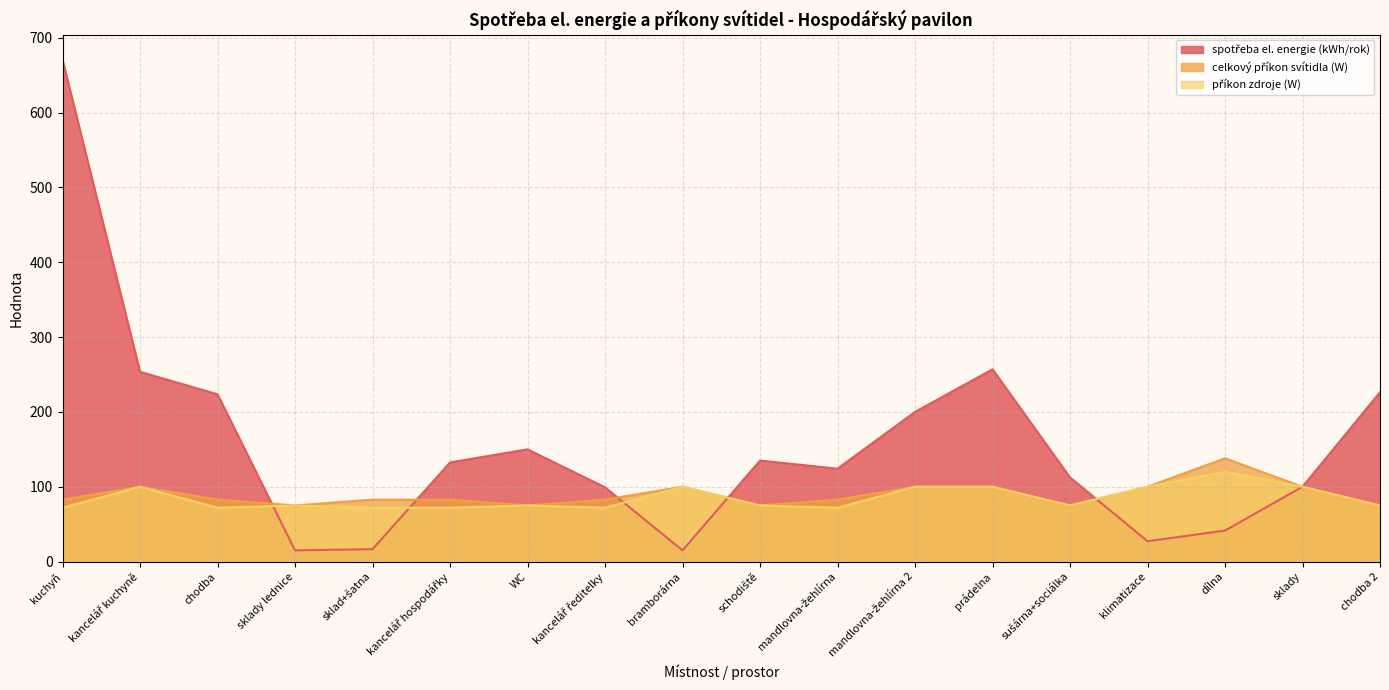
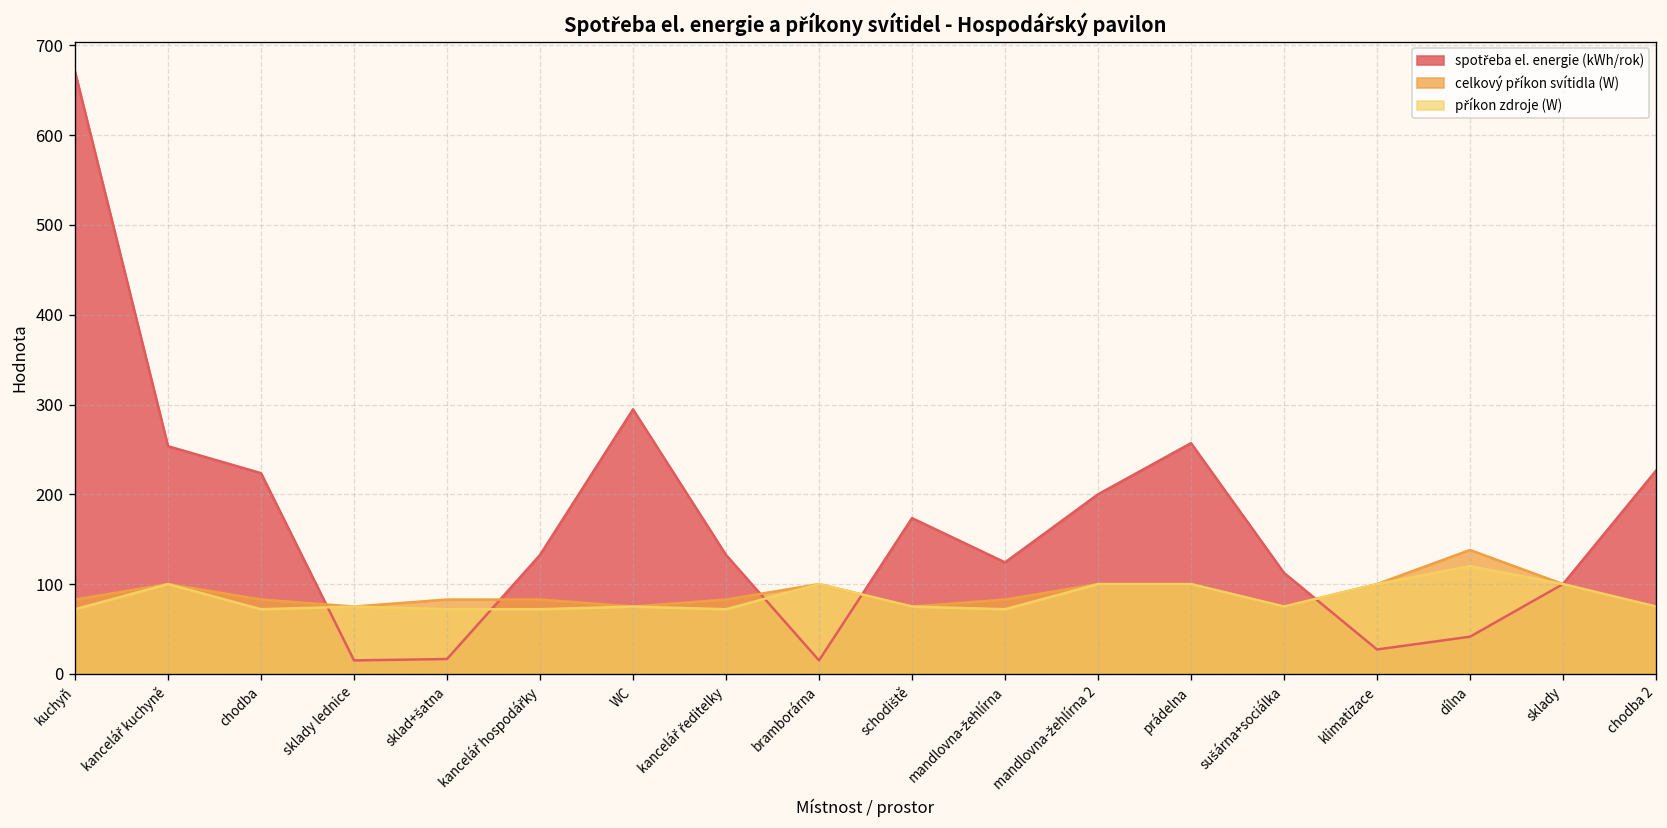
  {
    "spotřeba el. energie (kWh/rok)": {
      "kuchyň": 670,
      "kancelář kuchyně": 250,
      "chodba": 220,
      "sklady lednice": 20,
      "sklad+šatna": 20,
      "kancelář hospodářky": 130,
-     "WC": 150,
-     "kancelář ředitelky": 100,
+     "WC": 290,
+     "kancelář ředitelky": 130,
      "bramborárna": 20,
-     "schodiště": 140,
+     "schodiště": 170,
      "mandlovna-žehlírna": 120,
      "mandlovna-žehlírna 2": 200,
      "prádelna": 260,
      "sušárna+sociálka": 110,
      "klimatizace": 30,
      "dílna": 40,
      "chodba 2": 230
    }
  }
